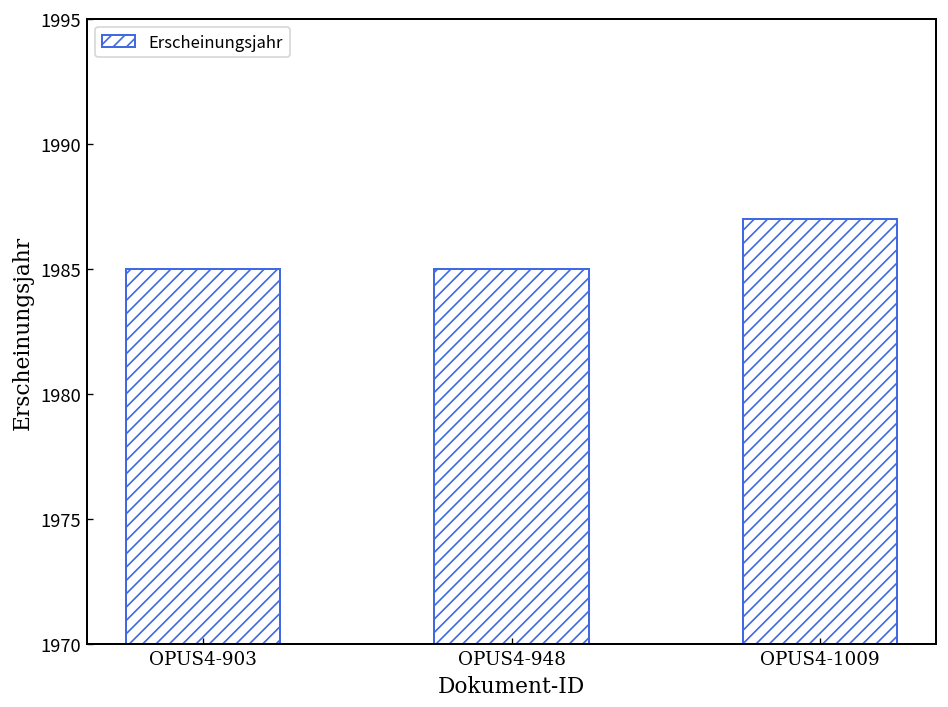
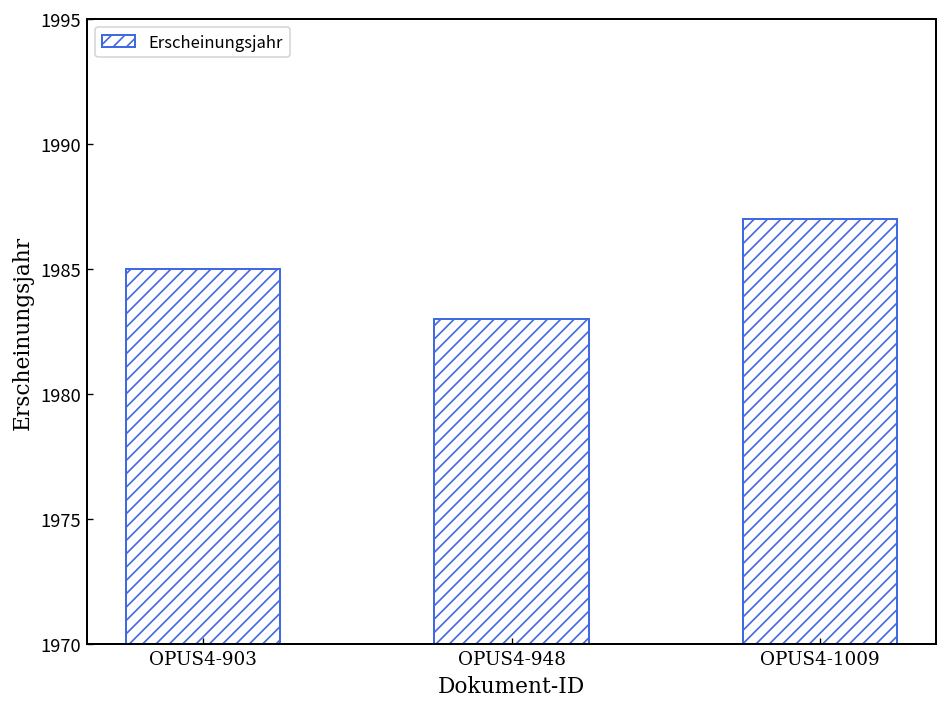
  {
    "OPUS4-903": 1985,
-   "OPUS4-948": 1985,
+   "OPUS4-948": 1983,
    "OPUS4-1009": 1987
  }
